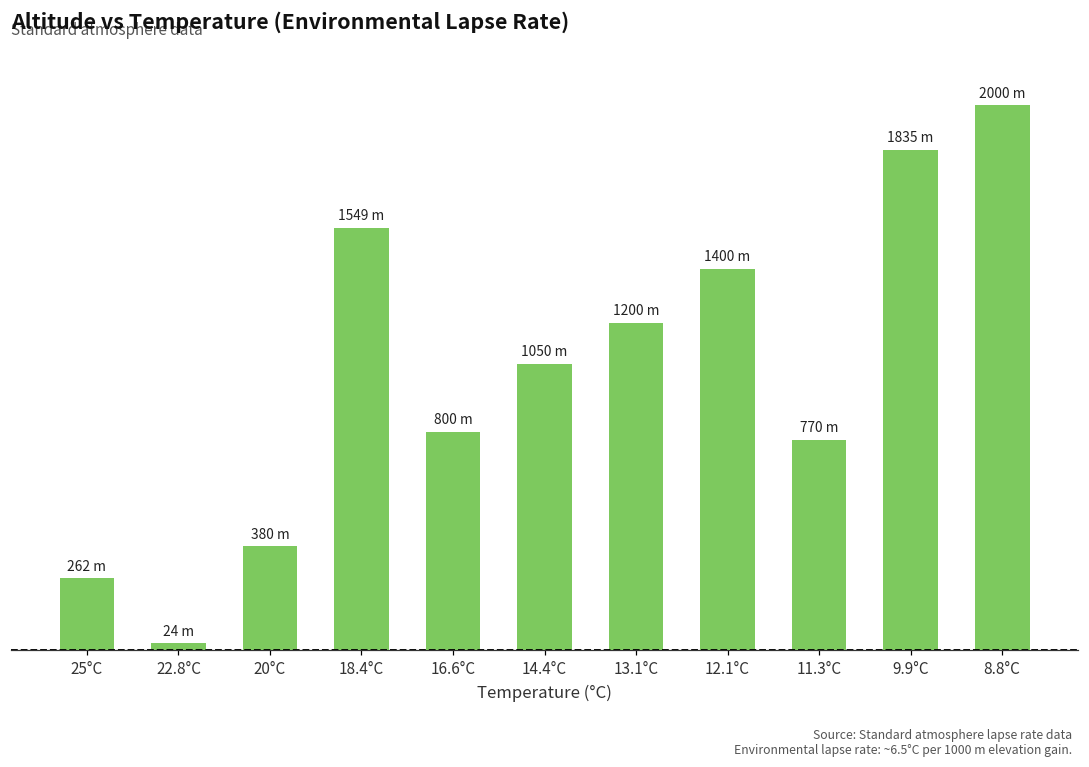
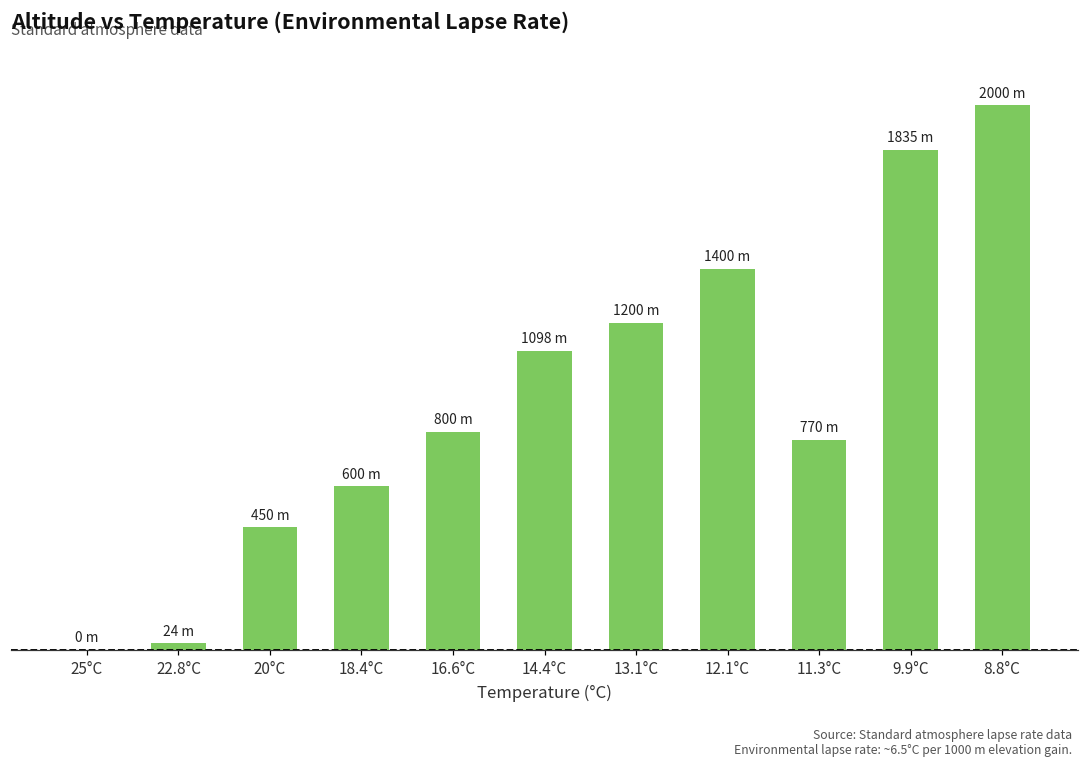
  {
-   "25°C": 262,
+   "25°C": 0,
    "22.8°C": 24,
-   "20°C": 380,
-   "18.4°C": 1549,
+   "20°C": 450,
+   "18.4°C": 600,
    "16.6°C": 800,
-   "14.4°C": 1050,
+   "14.4°C": 1098,
    "13.1°C": 1200,
    "12.1°C": 1400,
    "11.3°C": 770,
    "9.9°C": 1835,
    "8.8°C": 2000
  }
